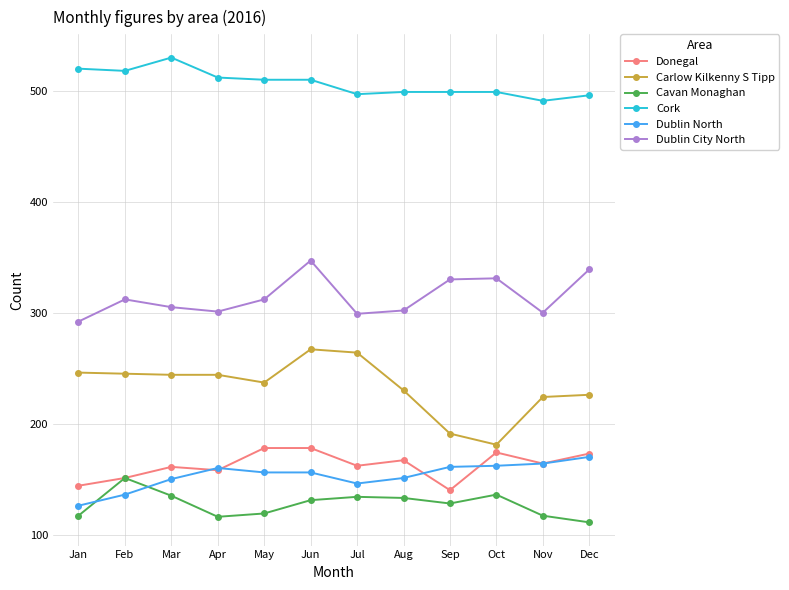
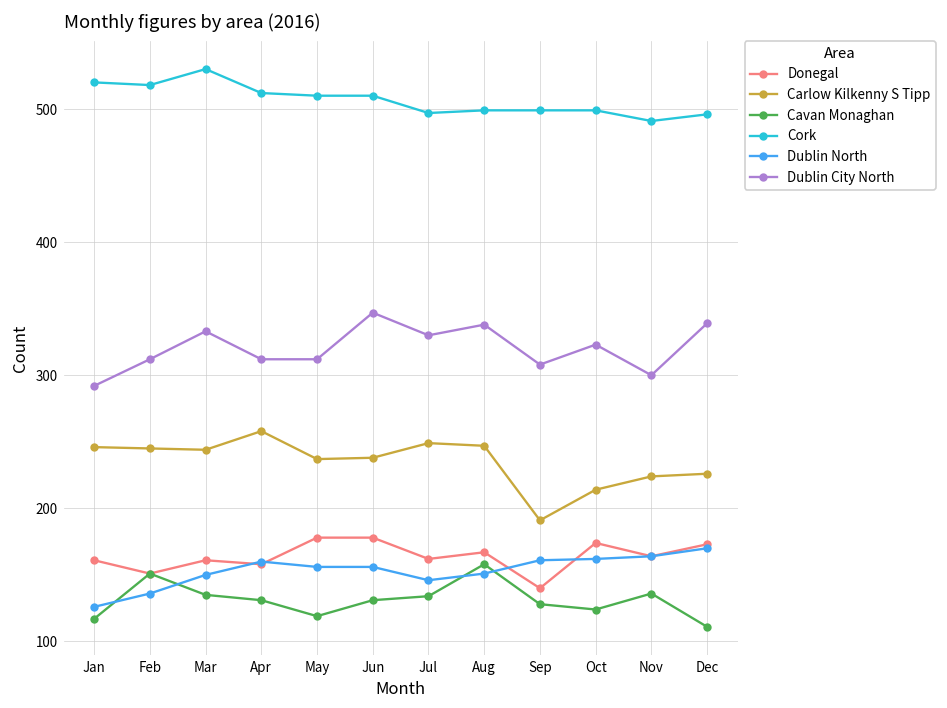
  {
    "Donegal": {
-     "Jan": 144,
+     "Jan": 161,
      "Mar": 161,
      "May": 178,
      "Jun": 178,
      "Jul": 162,
      "Aug": 167,
      "Sep": 140,
      "Oct": 174,
      "Dec": 173
    },
    "Carlow Kilkenny S Tipp": {
      "Jan": 246,
      "Feb": 245,
      "Mar": 244,
-     "Apr": 244,
+     "Apr": 258,
      "May": 237,
-     "Jun": 267,
-     "Jul": 264,
-     "Aug": 230,
+     "Jun": 238,
+     "Jul": 249,
+     "Aug": 247,
      "Sep": 191,
-     "Oct": 181,
+     "Oct": 214,
      "Nov": 224,
      "Dec": 226
    },
    "Cavan Monaghan": {
      "Jan": 117,
      "Mar": 135,
-     "Apr": 116,
+     "Apr": 131,
      "May": 119,
      "Jun": 131,
      "Jul": 134,
-     "Aug": 133,
+     "Aug": 158,
      "Sep": 128,
-     "Oct": 136,
-     "Nov": 117,
+     "Oct": 124,
+     "Nov": 136,
      "Dec": 111
    },
    "Dublin City North": {
      "Jan": 292,
      "Feb": 312,
-     "Mar": 305,
-     "Apr": 301,
+     "Mar": 333,
+     "Apr": 312,
      "May": 312,
      "Jun": 347,
-     "Jul": 299,
-     "Aug": 302,
-     "Sep": 330,
-     "Oct": 331,
+     "Jul": 330,
+     "Aug": 338,
+     "Sep": 308,
+     "Oct": 323,
      "Nov": 300,
      "Dec": 339
    }
  }
